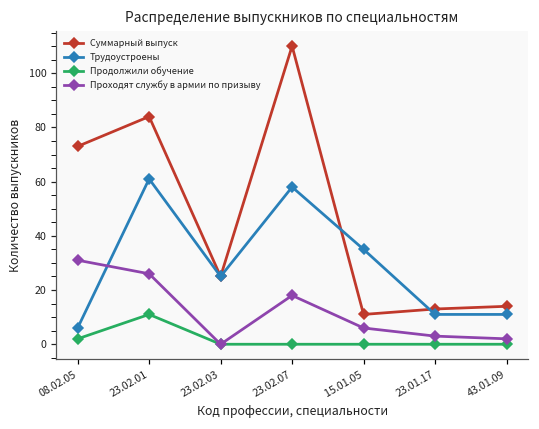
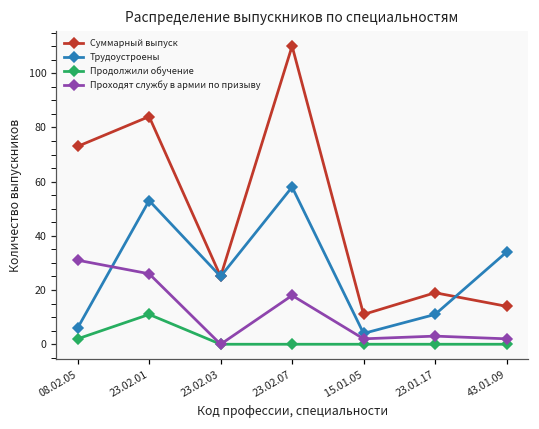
  {
    "Суммарный выпуск": {
      "08.02.05": 73,
      "23.02.01": 84,
      "23.02.07": 110,
      "15.01.05": 11,
-     "23.01.17": 13,
+     "23.01.17": 19,
      "43.01.09": 14
    },
    "Трудоустроены": {
      "08.02.05": 6,
-     "23.02.01": 61,
+     "23.02.01": 53,
      "23.02.07": 58,
-     "15.01.05": 35,
+     "15.01.05": 4,
      "23.01.17": 11,
-     "43.01.09": 11
+     "43.01.09": 34
    },
    "Продолжили обучение": {
      "08.02.05": 2,
      "23.02.01": 11,
      "23.02.07": 0,
      "15.01.05": 0,
      "23.01.17": 0,
      "43.01.09": 0
    },
    "Проходят службу в армии по призыву": {
      "08.02.05": 31,
      "23.02.01": 26,
      "23.02.07": 18,
-     "15.01.05": 6,
+     "15.01.05": 2,
      "23.01.17": 3,
      "43.01.09": 2
    }
  }
